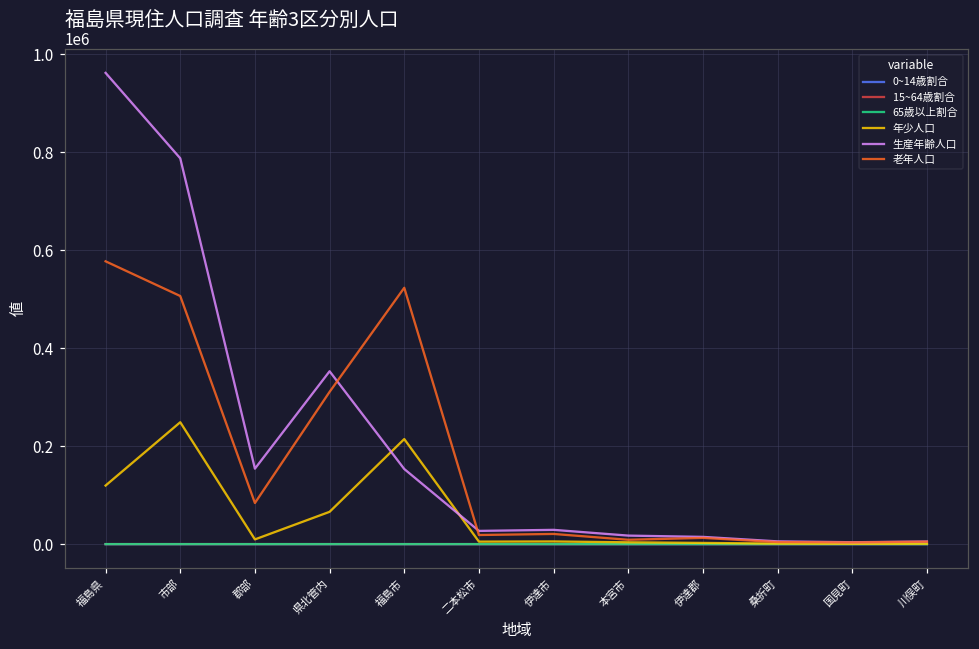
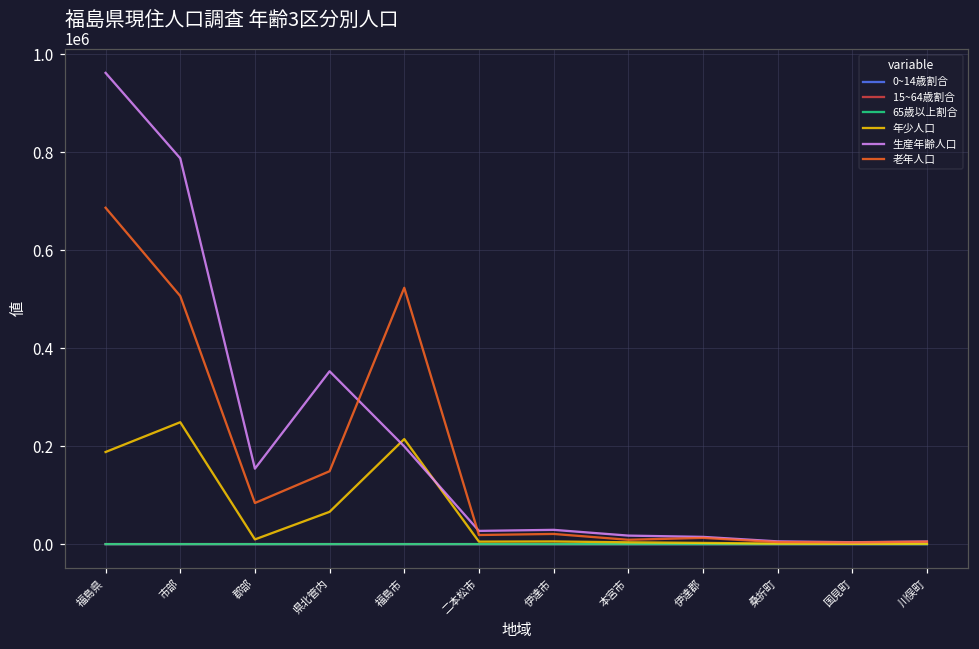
  {
    "65歳以上割合": {
      "福島県": 0,
      "市部": 0,
      "郡部": 0,
      "県北管内": 0,
      "福島市": 0
    },
    "年少人口": {
-     "福島県": 120000,
+     "福島県": 190000,
      "市部": 250000,
      "郡部": 10000,
      "県北管内": 70000,
      "福島市": 210000
    },
    "生産年齢人口": {
      "福島県": 960000,
      "市部": 790000,
      "郡部": 150000,
      "県北管内": 350000,
-     "福島市": 150000,
+     "福島市": 200000,
      "二本松市": 30000,
      "伊達市": 30000,
      "本宮市": 20000
    },
    "老年人口": {
-     "福島県": 580000,
+     "福島県": 690000,
      "市部": 510000,
      "郡部": 80000,
-     "県北管内": 310000,
+     "県北管内": 150000,
      "福島市": 520000,
      "二本松市": 20000,
      "伊達市": 20000
    }
  }
